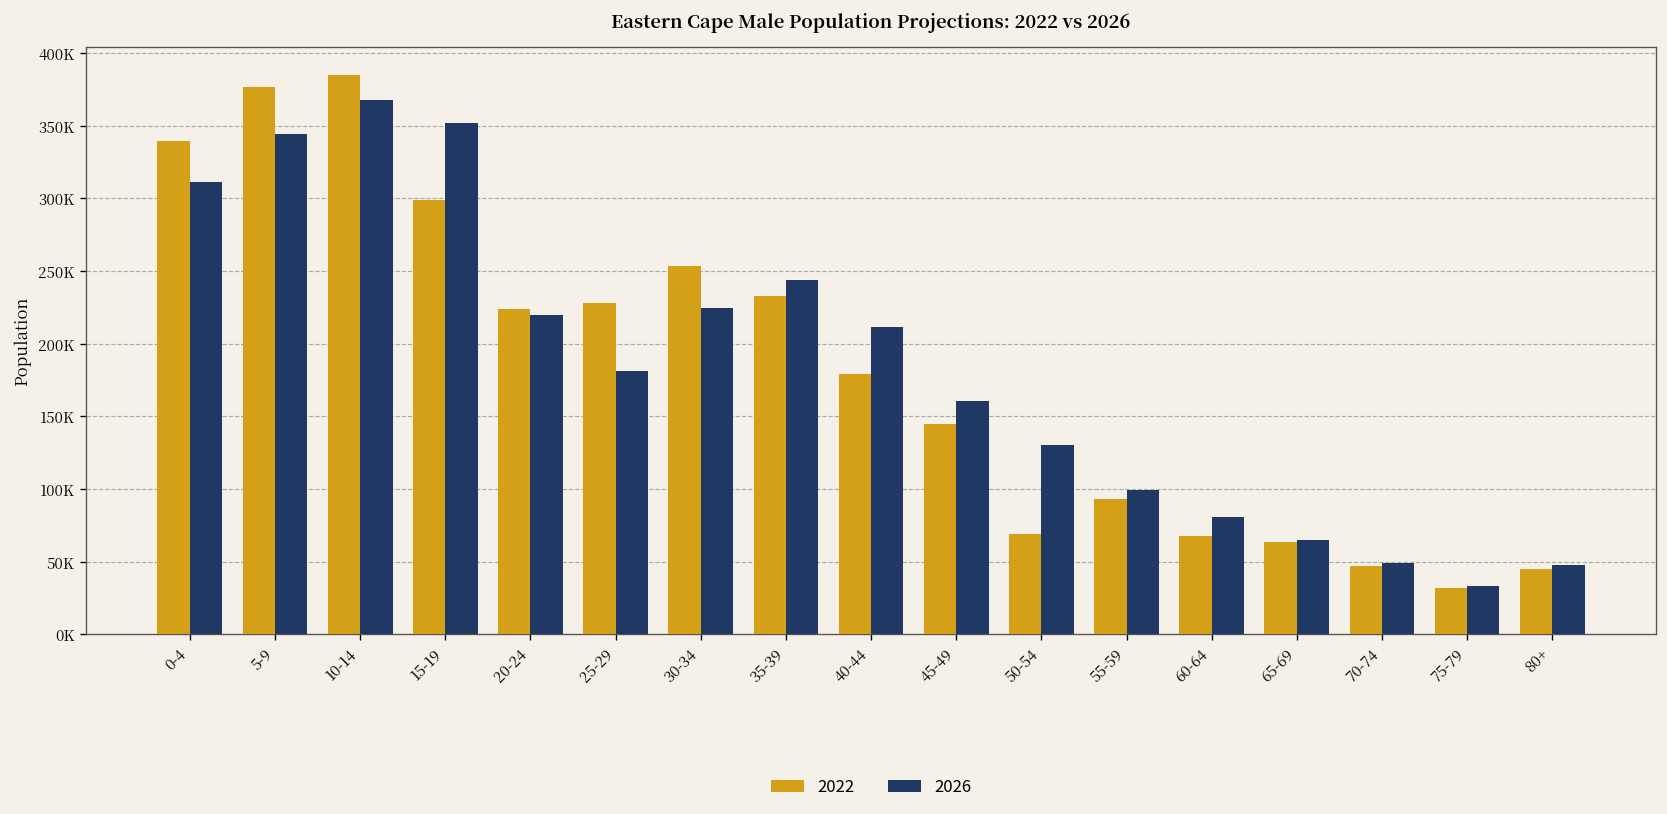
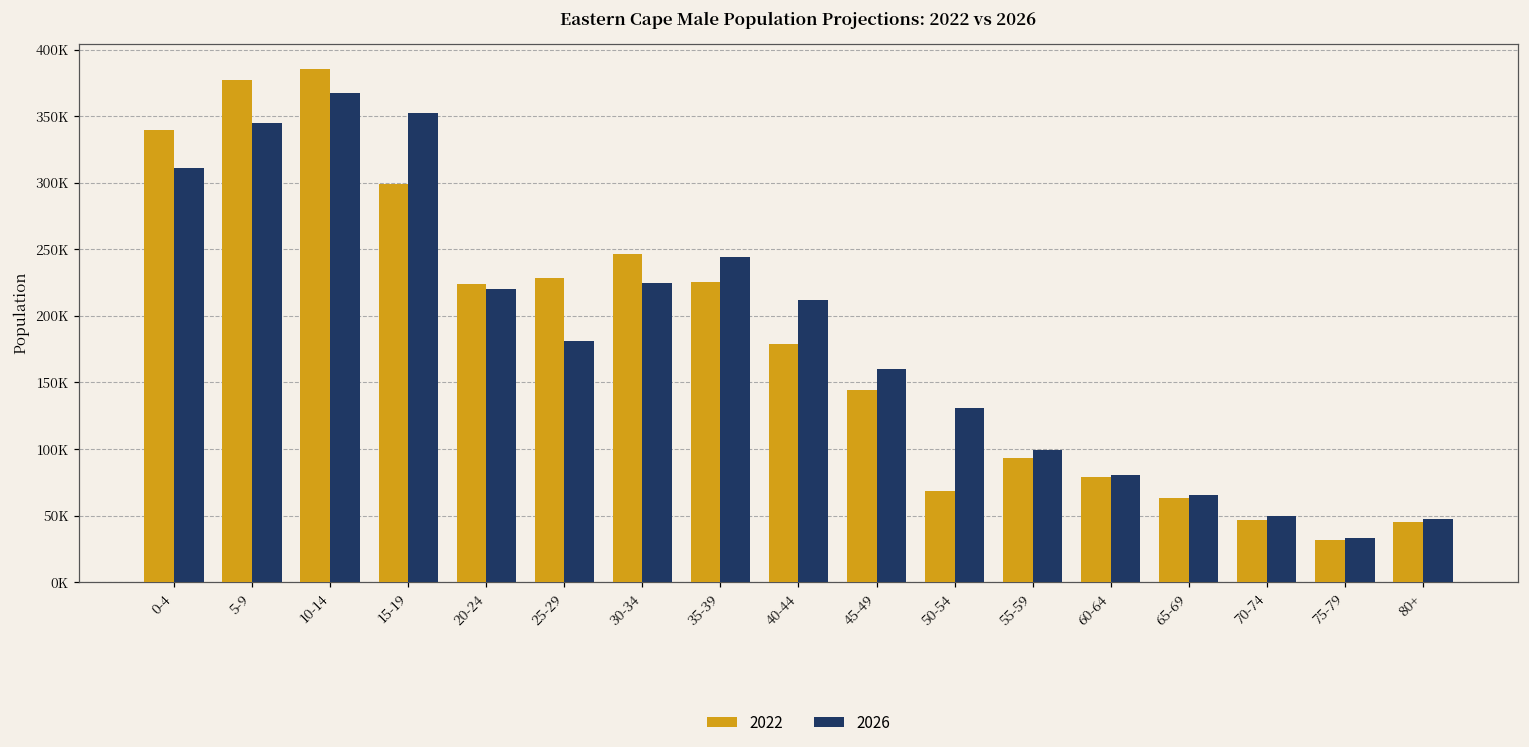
  {
    "2022": {
      "0-4": 340000,
      "5-9": 377000,
      "10-14": 385000,
      "15-19": 299000,
      "20-24": 224000,
      "25-29": 228000,
-     "30-34": 254000,
-     "35-39": 233000,
+     "30-34": 247000,
+     "35-39": 225000,
      "40-44": 179000,
      "45-49": 145000,
      "50-54": 69000,
      "55-59": 93000,
-     "60-64": 68000,
+     "60-64": 79000,
      "65-69": 63000,
      "70-74": 47000,
      "75-79": 32000,
      "80+": 45000
    },
    "2026": {
      "0-4": 311000,
      "5-9": 344000,
      "10-14": 368000,
      "15-19": 352000,
      "20-24": 220000,
      "25-29": 181000,
      "30-34": 225000,
      "35-39": 244000,
      "40-44": 212000,
      "45-49": 160000,
      "50-54": 130000,
      "55-59": 99000,
      "60-64": 81000,
      "65-69": 65000,
      "70-74": 49000,
      "75-79": 33000,
      "80+": 48000
    }
  }
